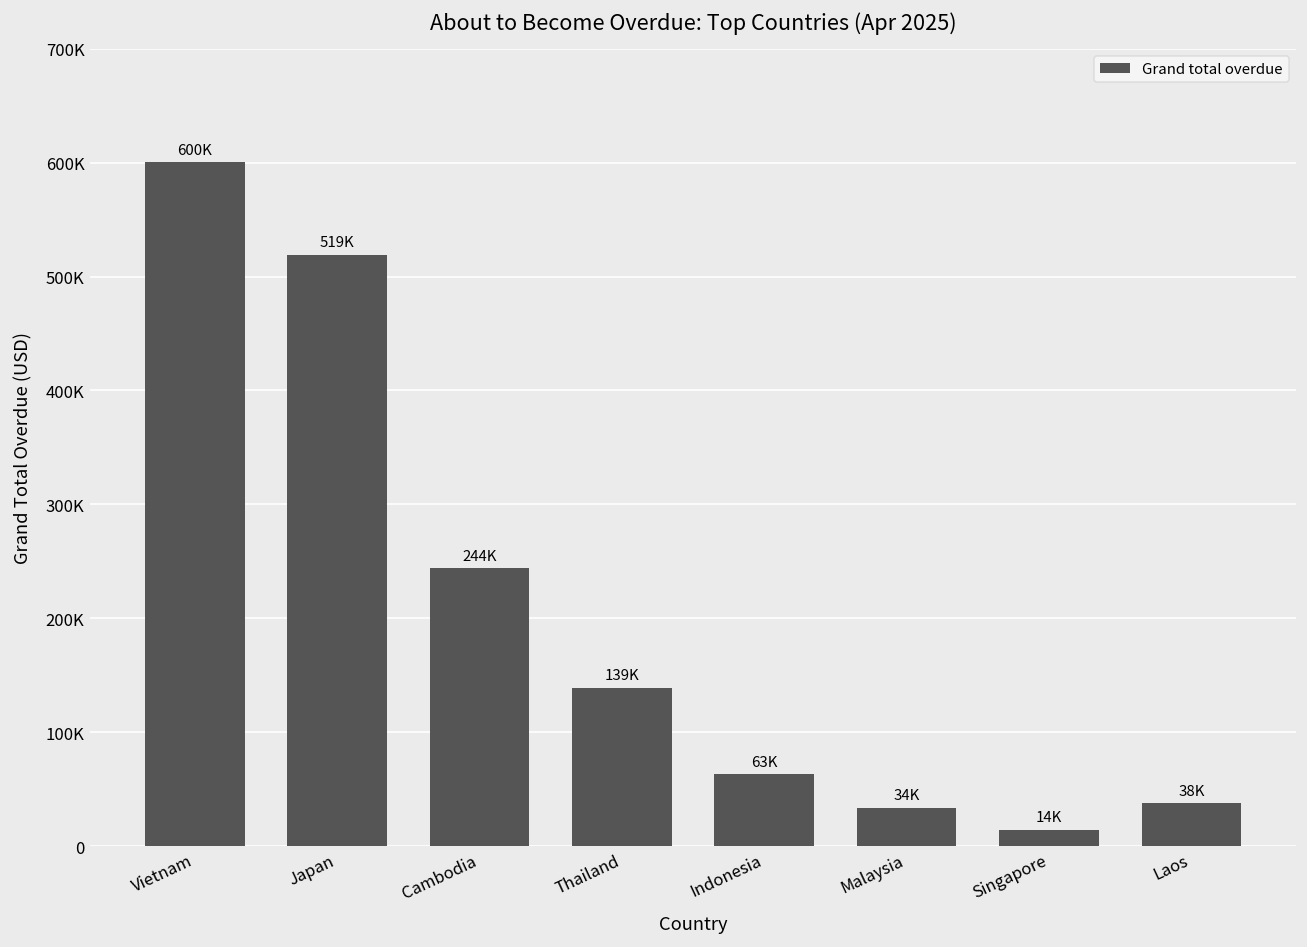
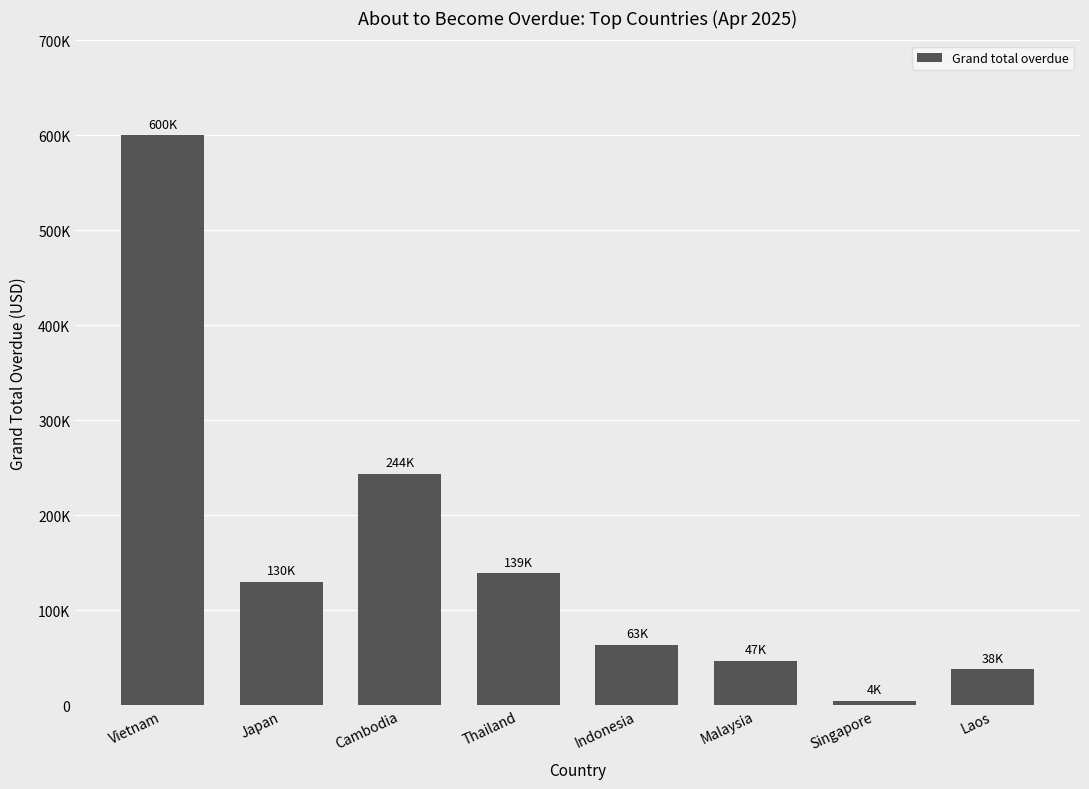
  {
    "Vietnam": "600K",
-   "Japan": "519K",
+   "Japan": "130K",
    "Cambodia": "244K",
    "Thailand": "139K",
    "Indonesia": "63K",
-   "Malaysia": "34K",
-   "Singapore": "14K",
+   "Malaysia": "47K",
+   "Singapore": "4K",
    "Laos": "38K"
  }
